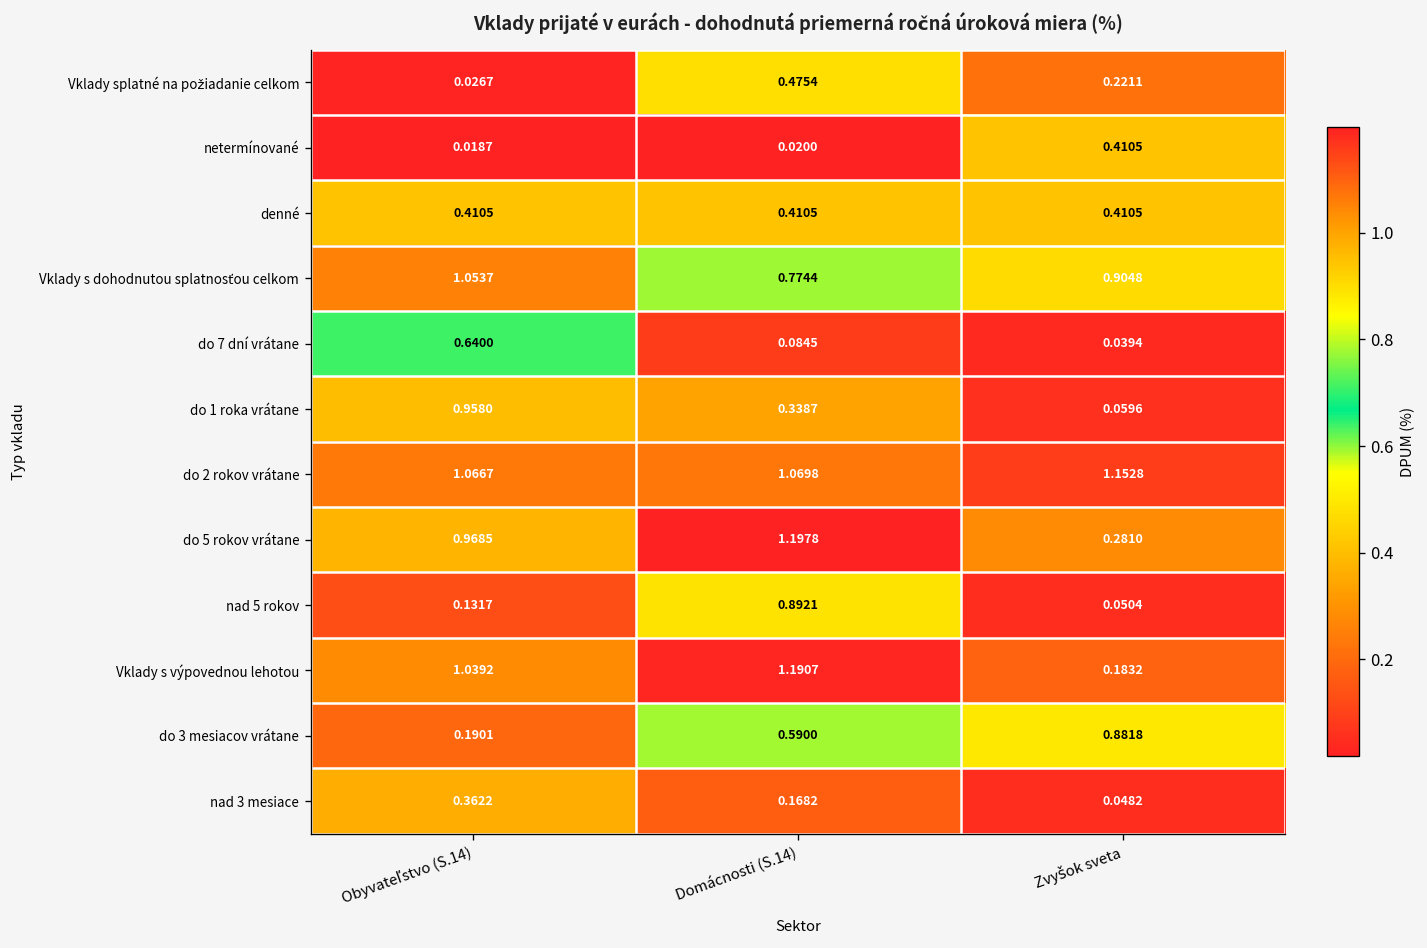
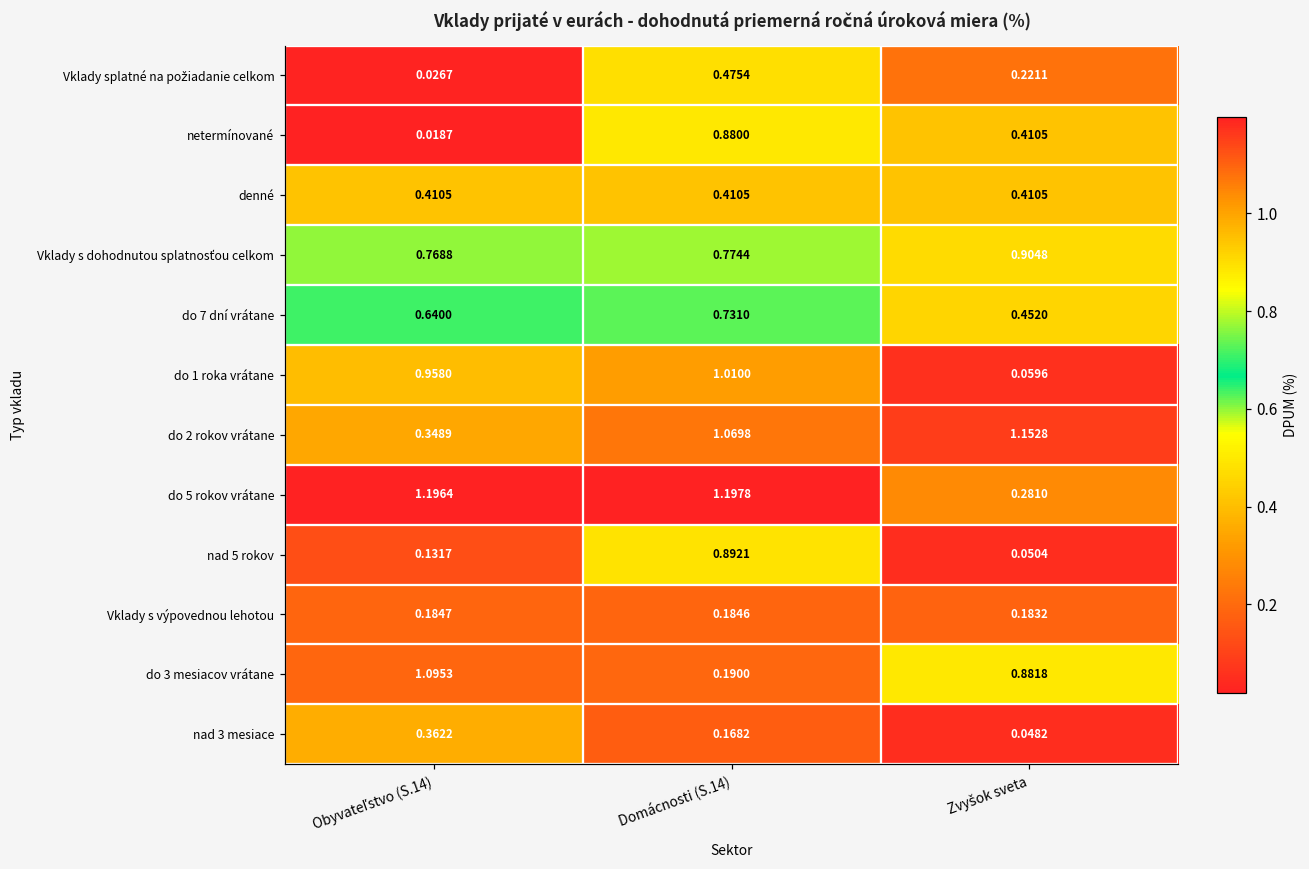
  {
    "Vklady splatné na požiadanie celkom": {
      "Obyvateľstvo (S.14)": 0.0267,
      "Domácnosti (S.14)": 0.4754,
      "Zvyšok sveta": 0.2211
    },
    "netermínované": {
      "Obyvateľstvo (S.14)": 0.0187,
-     "Domácnosti (S.14)": 0.0200,
+     "Domácnosti (S.14)": 0.8800,
      "Zvyšok sveta": 0.4105
    },
    "denné": {
      "Obyvateľstvo (S.14)": 0.4105,
      "Domácnosti (S.14)": 0.4105,
      "Zvyšok sveta": 0.4105
    },
    "Vklady s dohodnutou splatnosťou celkom": {
-     "Obyvateľstvo (S.14)": 1.0537,
+     "Obyvateľstvo (S.14)": 0.7688,
      "Domácnosti (S.14)": 0.7744,
      "Zvyšok sveta": 0.9048
    },
    "do 7 dní vrátane": {
      "Obyvateľstvo (S.14)": 0.6400,
-     "Domácnosti (S.14)": 0.0845,
-     "Zvyšok sveta": 0.0394
+     "Domácnosti (S.14)": 0.7310,
+     "Zvyšok sveta": 0.4520
    },
    "do 1 roka vrátane": {
      "Obyvateľstvo (S.14)": 0.9580,
-     "Domácnosti (S.14)": 0.3387,
+     "Domácnosti (S.14)": 1.0100,
      "Zvyšok sveta": 0.0596
    },
    "do 2 rokov vrátane": {
-     "Obyvateľstvo (S.14)": 1.0667,
+     "Obyvateľstvo (S.14)": 0.3489,
      "Domácnosti (S.14)": 1.0698,
      "Zvyšok sveta": 1.1528
    },
    "do 5 rokov vrátane": {
-     "Obyvateľstvo (S.14)": 0.9685,
+     "Obyvateľstvo (S.14)": 1.1964,
      "Domácnosti (S.14)": 1.1978,
      "Zvyšok sveta": 0.2810
    },
    "nad 5 rokov": {
      "Obyvateľstvo (S.14)": 0.1317,
      "Domácnosti (S.14)": 0.8921,
      "Zvyšok sveta": 0.0504
    },
    "Vklady s výpovednou lehotou": {
-     "Obyvateľstvo (S.14)": 1.0392,
-     "Domácnosti (S.14)": 1.1907,
+     "Obyvateľstvo (S.14)": 0.1847,
+     "Domácnosti (S.14)": 0.1846,
      "Zvyšok sveta": 0.1832
    },
    "do 3 mesiacov vrátane": {
-     "Obyvateľstvo (S.14)": 0.1901,
-     "Domácnosti (S.14)": 0.5900,
+     "Obyvateľstvo (S.14)": 1.0953,
+     "Domácnosti (S.14)": 0.1900,
      "Zvyšok sveta": 0.8818
    },
    "nad 3 mesiace": {
      "Obyvateľstvo (S.14)": 0.3622,
      "Domácnosti (S.14)": 0.1682,
      "Zvyšok sveta": 0.0482
    }
  }
